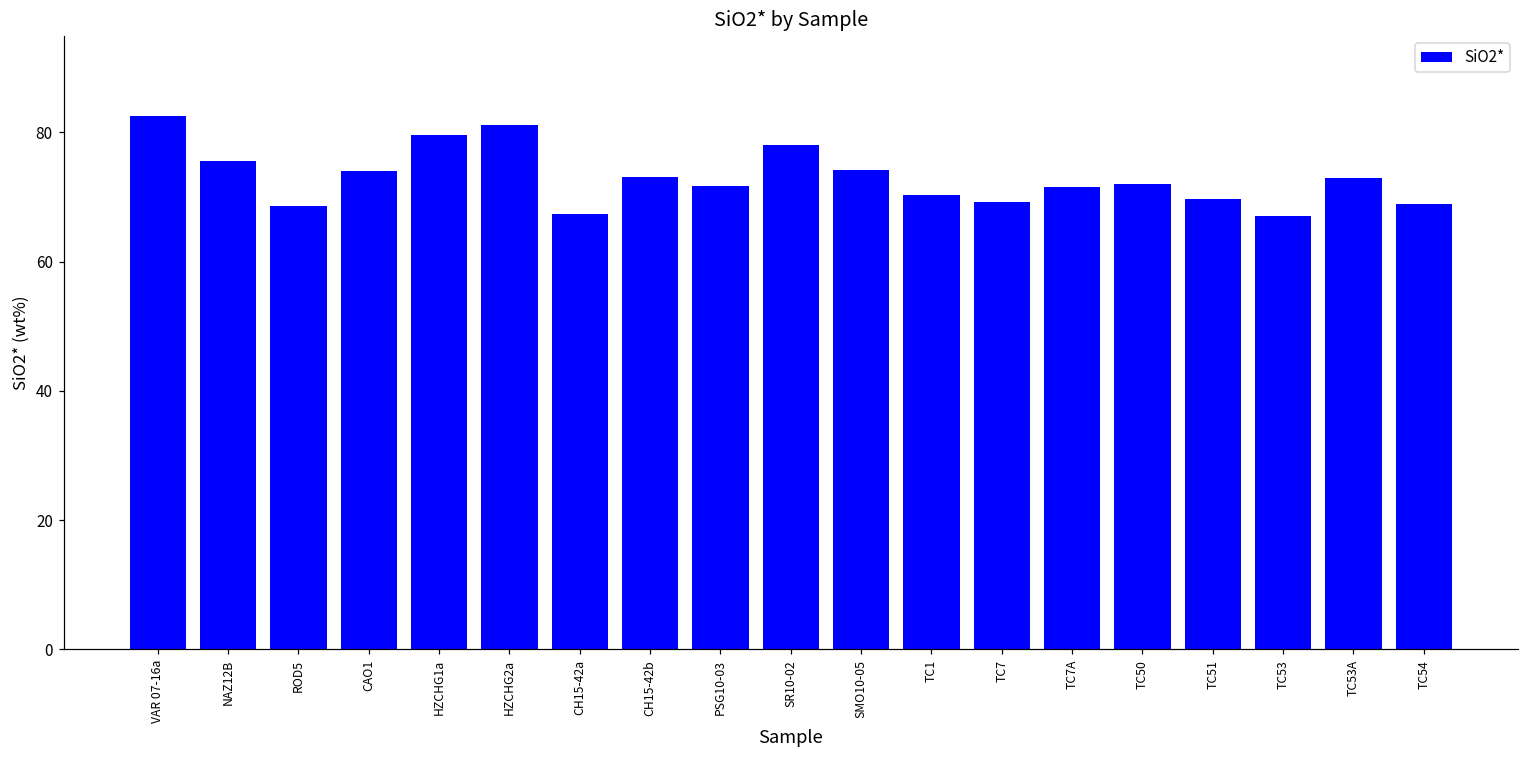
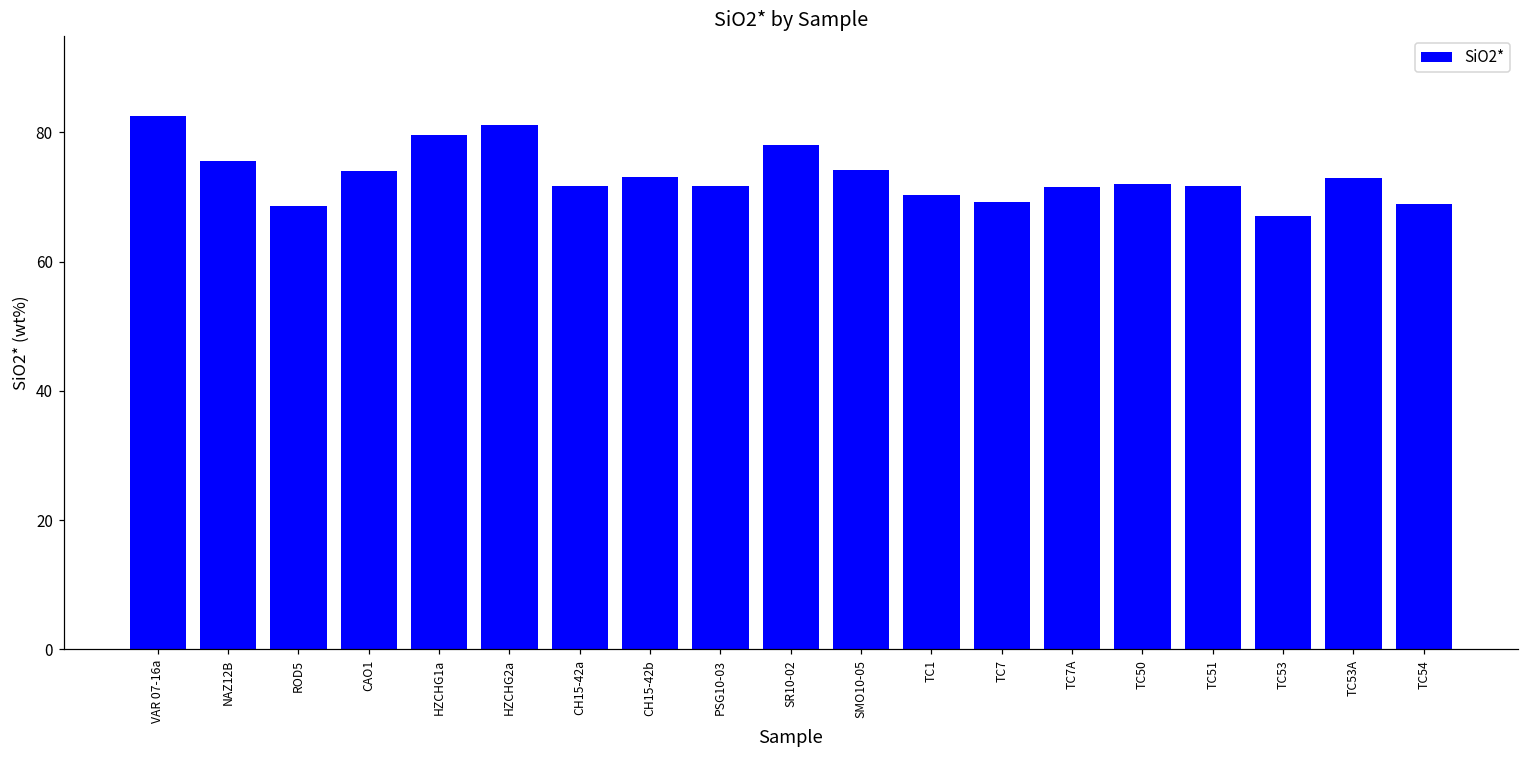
  {
    "VAR 07-16a": 83,
    "NAZ12B": 76,
    "ROD5": 69,
    "CAO1": 74,
    "HZCHG1a": 80,
    "HZCHG2a": 81,
-   "CH15-42a": 67,
+   "CH15-42a": 72,
    "CH15-42b": 73,
    "PSG10-03": 72,
    "SR10-02": 78,
    "SMO10-05": 74,
    "TC1": 70,
    "TC7": 69,
    "TC7A": 72,
    "TC50": 72,
-   "TC51": 70,
+   "TC51": 72,
    "TC53": 67,
    "TC53A": 73,
    "TC54": 69
  }
